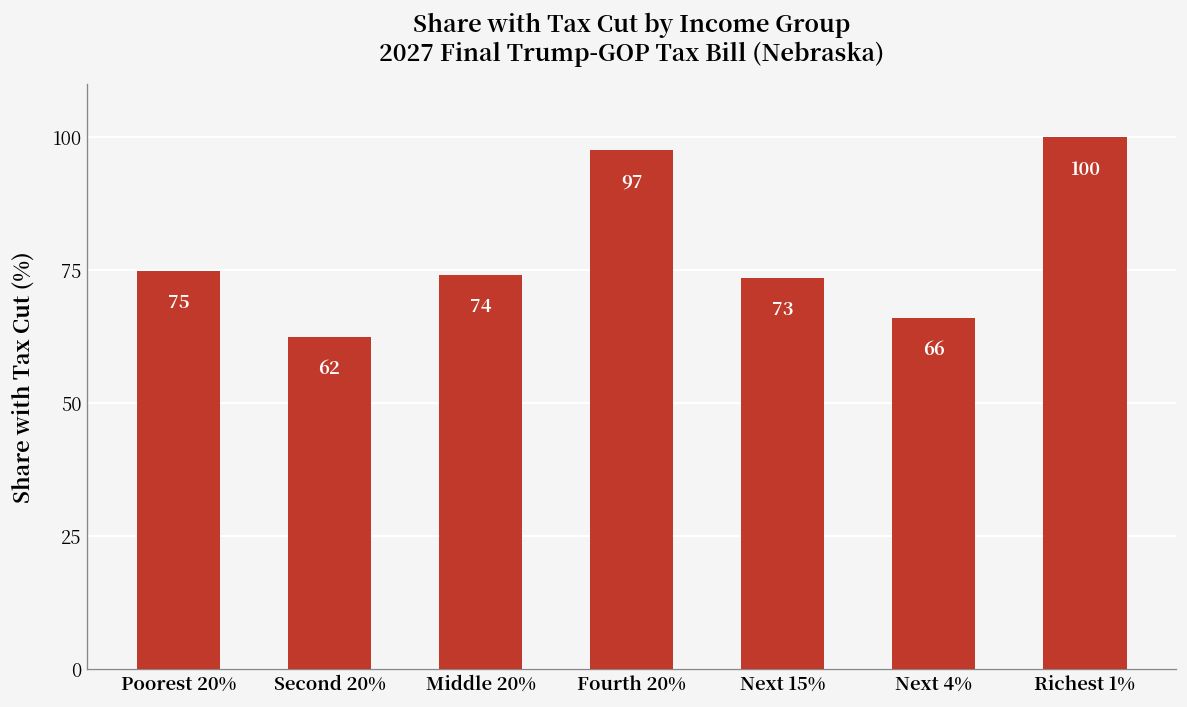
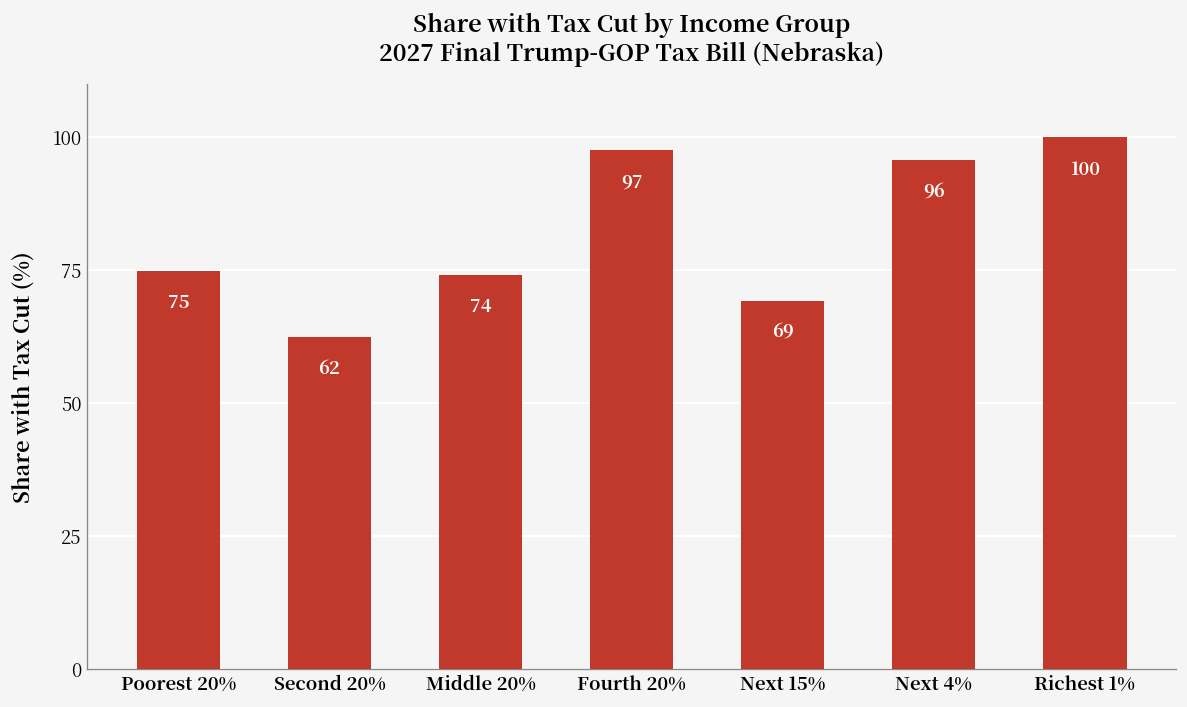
  {
    "Poorest 20%": 75,
    "Second 20%": 62,
    "Middle 20%": 74,
    "Fourth 20%": 97,
-   "Next 15%": 73,
-   "Next 4%": 66,
+   "Next 15%": 69,
+   "Next 4%": 96,
    "Richest 1%": 100
  }
